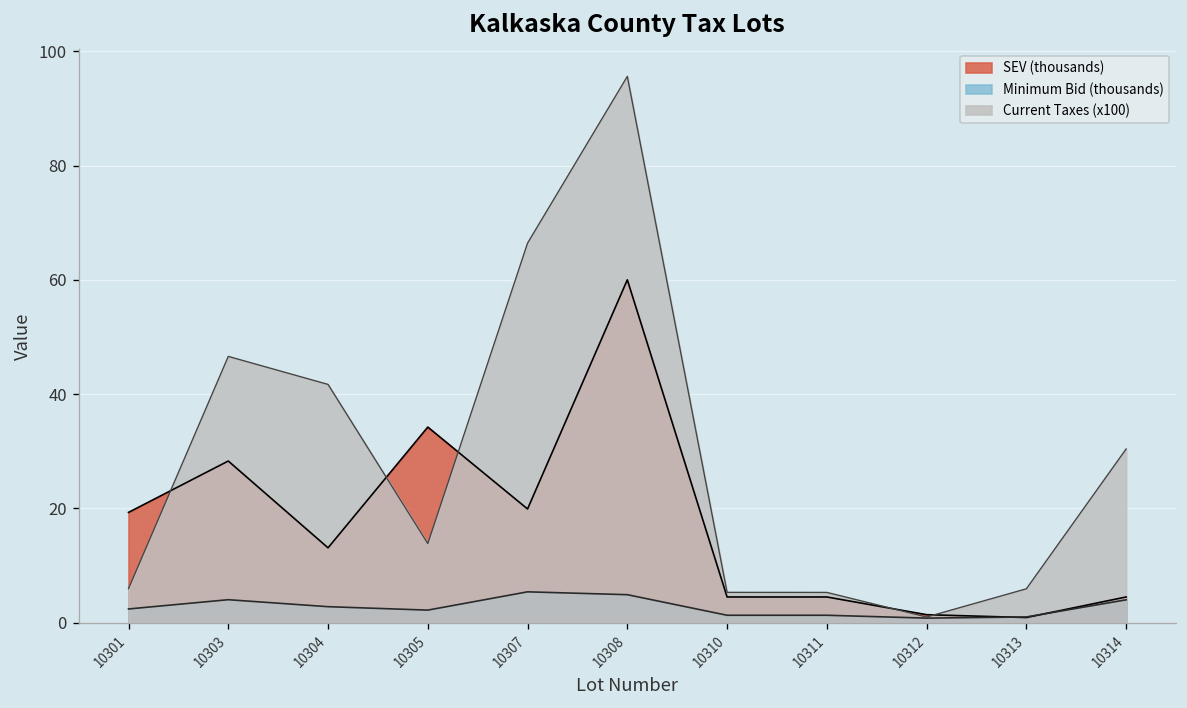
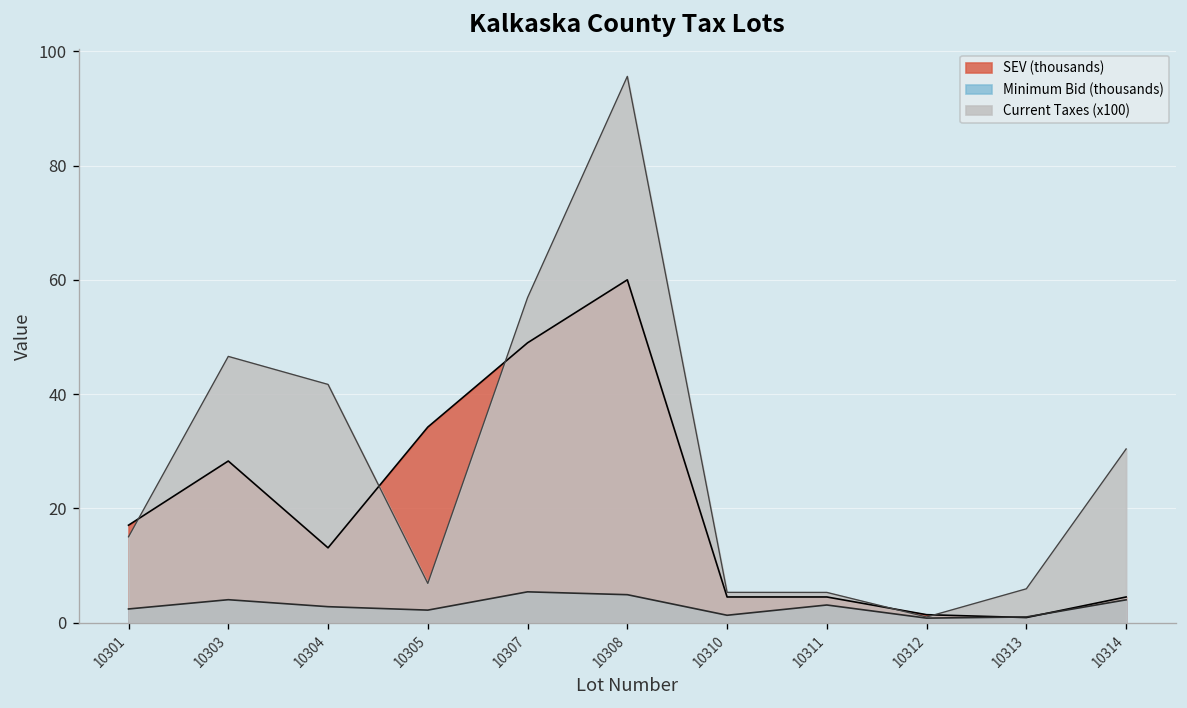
  {
    "SEV (thousands)": {
-     "10301": 19,
+     "10301": 17,
      "10303": 28,
      "10304": 13,
      "10305": 34,
-     "10307": 20,
+     "10307": 49,
      "10308": 60,
      "10310": 5,
      "10311": 5
    },
    "Minimum Bid (thousands)": {
      "10301": 2,
      "10303": 4,
      "10304": 3,
      "10305": 2,
      "10307": 5,
      "10308": 5,
      "10310": 1,
-     "10311": 1
+     "10311": 3
    },
    "Current Taxes (x100)": {
-     "10301": 6,
+     "10301": 15,
      "10303": 47,
      "10304": 42,
-     "10305": 14,
-     "10307": 66,
+     "10305": 7,
+     "10307": 57,
      "10308": 96,
      "10310": 5,
      "10311": 5,
      "10313": 6,
      "10314": 30
    }
  }
